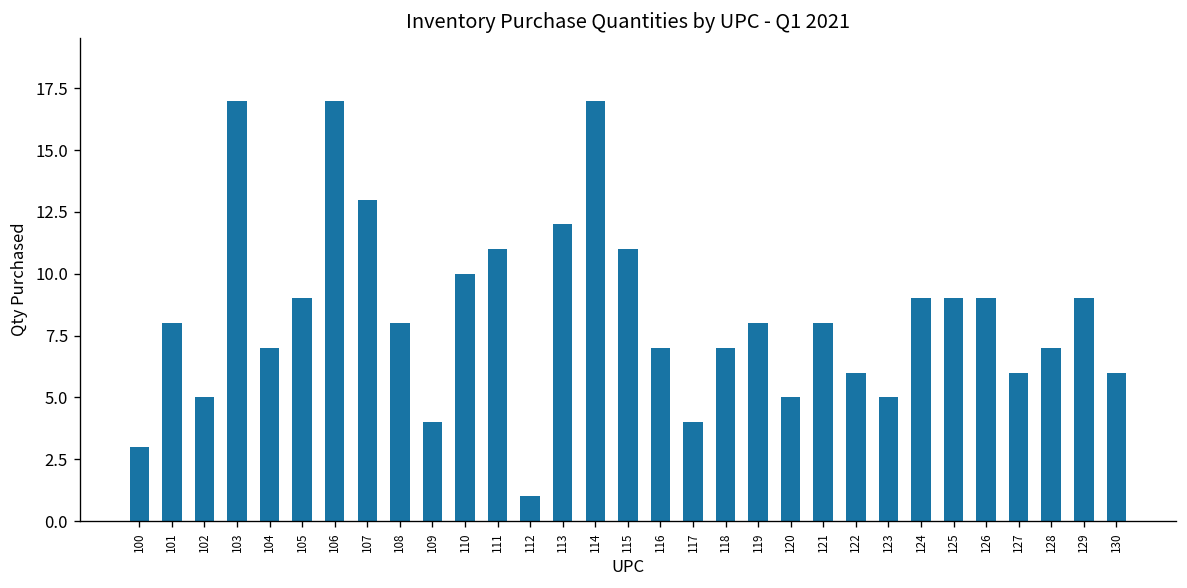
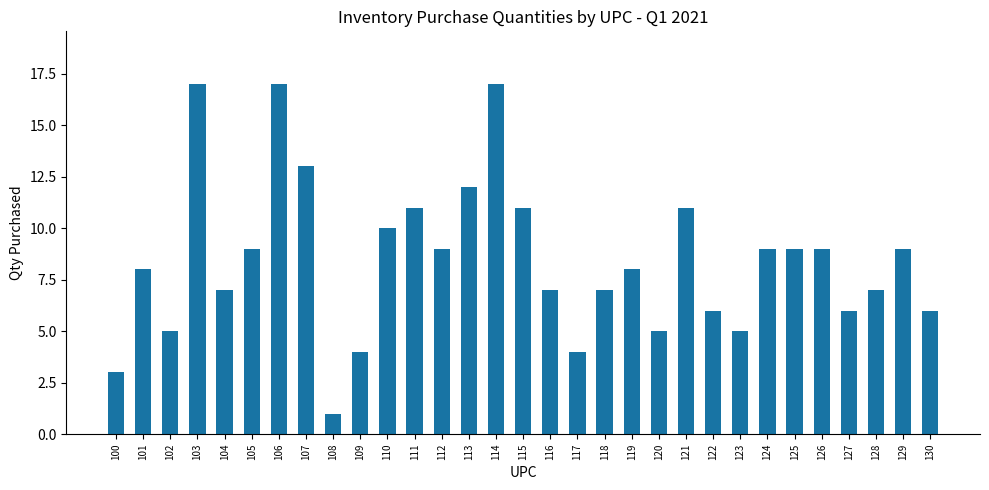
  {
    "100": 3,
    "101": 8,
    "102": 5,
    "103": 17,
    "104": 7,
    "105": 9,
    "106": 17,
    "107": 13,
-   "108": 8,
+   "108": 1,
    "109": 4,
    "110": 10,
    "111": 11,
-   "112": 1,
+   "112": 9,
    "113": 12,
    "114": 17,
    "115": 11,
    "116": 7,
    "117": 4,
    "118": 7,
    "119": 8,
    "120": 5,
-   "121": 8,
+   "121": 11,
    "122": 6,
    "123": 5,
    "124": 9,
    "125": 9,
    "126": 9,
    "127": 6,
    "128": 7,
    "129": 9,
    "130": 6
  }
